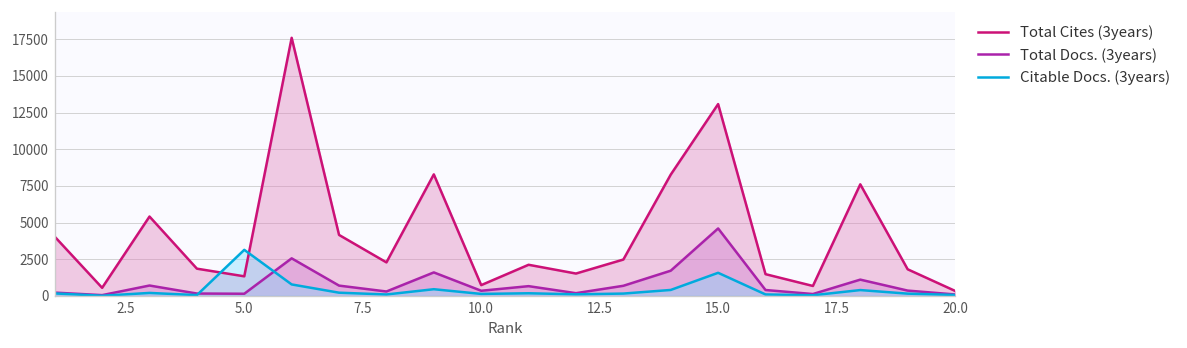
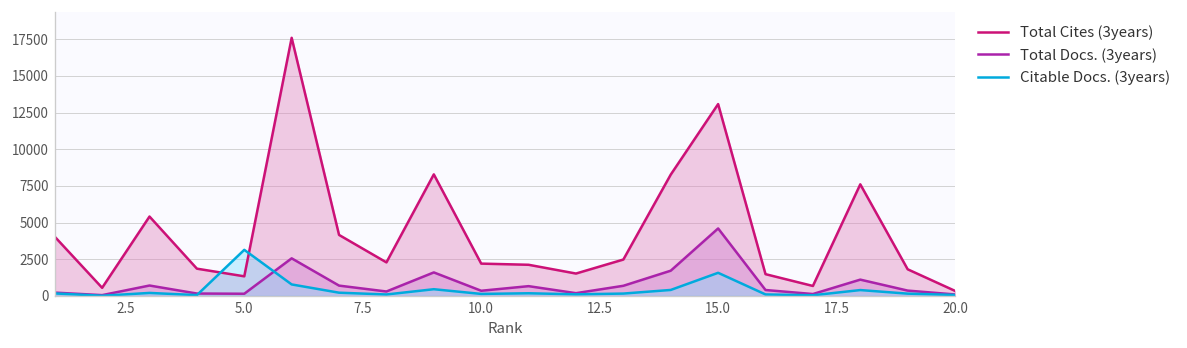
  {
    "Total Cites (3years)": {
      "5.0": 1300,
-     "10.0": 700,
+     "10.0": 2200,
      "15.0": 13100,
      "20.0": 300
    },
    "Total Docs. (3years)": {
      "5.0": 100,
      "10.0": 400,
      "15.0": 4600
    },
    "Citable Docs. (3years)": {
      "5.0": 3100,
      "10.0": 100,
      "15.0": 1600
    }
  }
